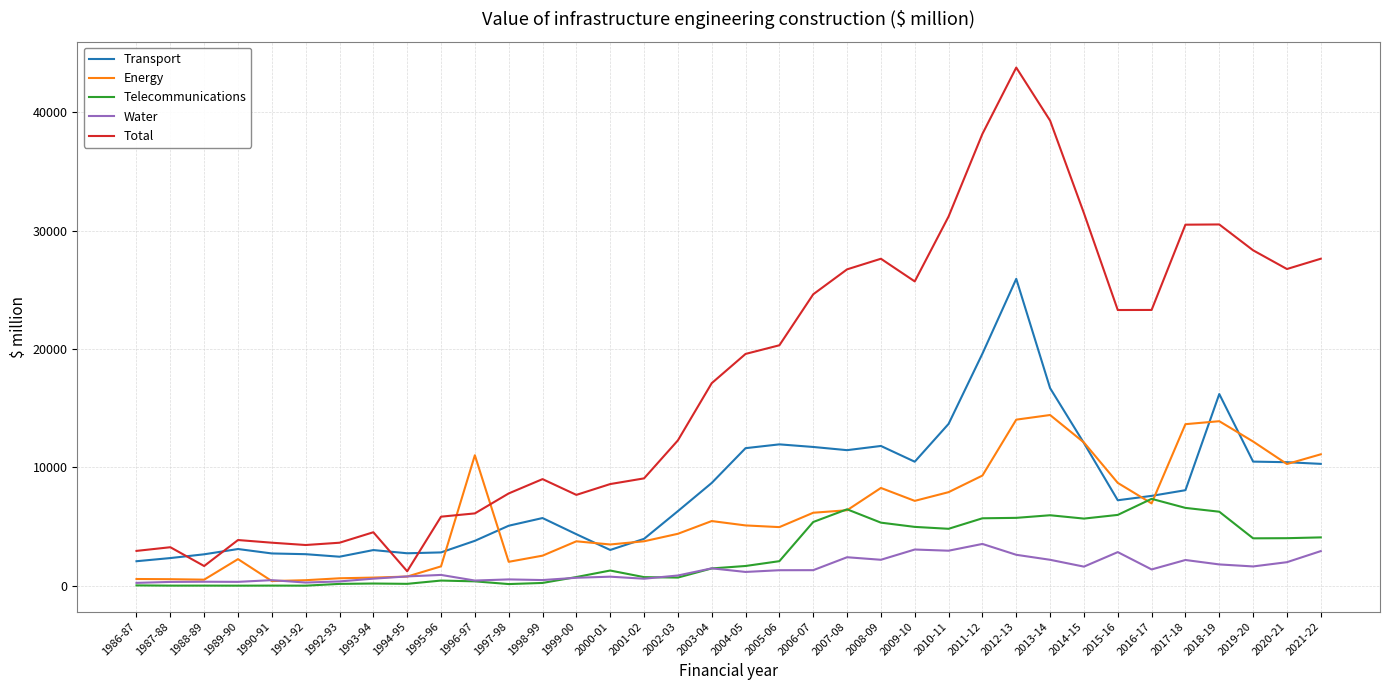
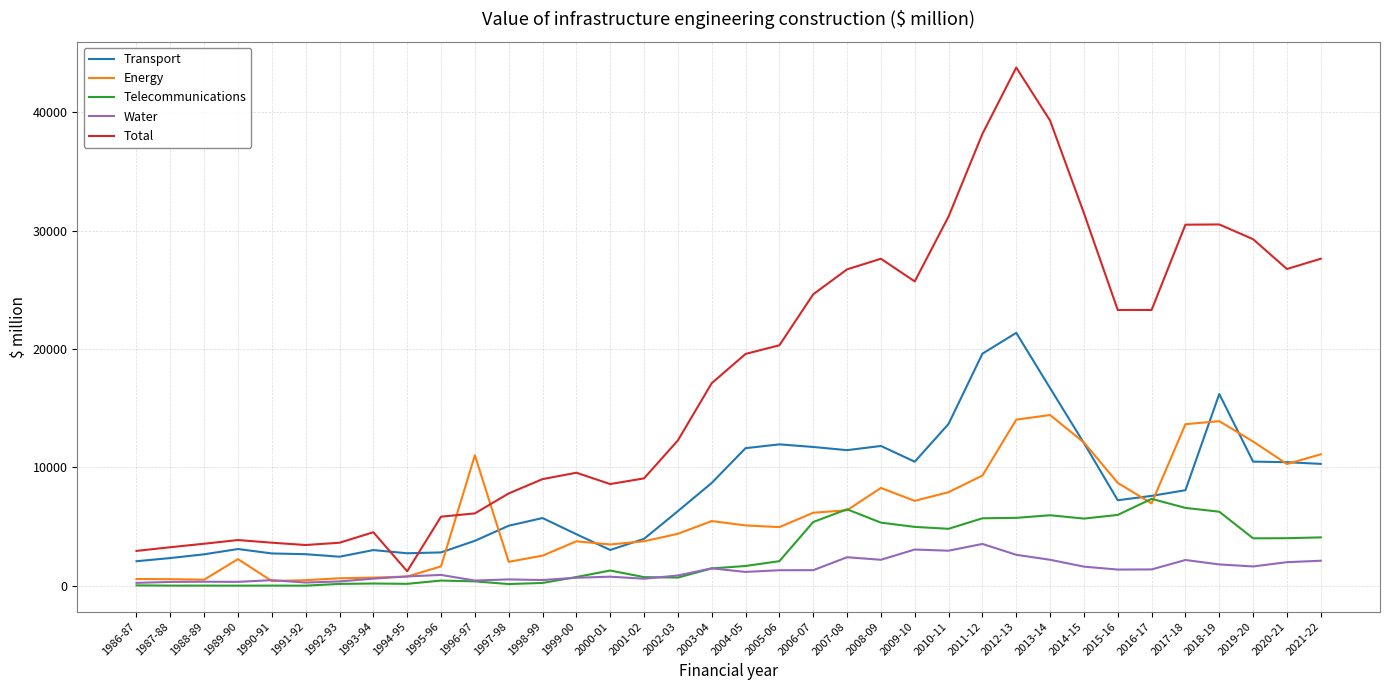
  {
    "Transport": {
      "1986-87": 2100,
      "1987-88": 2300,
      "1988-89": 2700,
      "1989-90": 3100,
      "1990-91": 2700,
      "1991-92": 2700,
      "1992-93": 2500,
      "1993-94": 3000,
      "1994-95": 2800,
      "1995-96": 2800,
      "1996-97": 3800,
      "1997-98": 5100,
      "1998-99": 5700,
      "1999-00": 4400,
      "2000-01": 3000,
      "2002-03": 6300,
      "2003-04": 8700,
      "2004-05": 11600,
      "2005-06": 11900,
      "2006-07": 11700,
      "2007-08": 11500,
      "2008-09": 11800,
      "2009-10": 10500,
      "2010-11": 13700,
      "2011-12": 19600,
-     "2012-13": 25900,
+     "2012-13": 21400,
      "2013-14": 16700,
      "2015-16": 7200,
      "2016-17": 7600,
      "2017-18": 8100,
      "2018-19": 16200,
      "2019-20": 10500,
      "2021-22": 10300
    },
    "Energy": {
      "1986-87": 600,
      "1987-88": 600,
      "1989-90": 2300,
      "1992-93": 600,
      "1995-96": 1600,
      "1996-97": 11000,
      "1997-98": 2000,
      "1998-99": 2500,
      "1999-00": 3800,
      "2000-01": 3500,
      "2002-03": 4400,
      "2003-04": 5500,
      "2004-05": 5100,
      "2005-06": 5000,
      "2006-07": 6200,
      "2008-09": 8300,
      "2009-10": 7200,
      "2010-11": 7900,
      "2011-12": 9300,
      "2012-13": 14000,
      "2013-14": 14400,
      "2015-16": 8700,
      "2016-17": 7000,
      "2017-18": 13700,
      "2018-19": 13900,
      "2019-20": 12200,
      "2021-22": 11100
    },
    "Telecommunications": {
      "1987-88": 0,
      "1988-89": 0,
      "1989-90": 0,
      "1990-91": 0,
      "1991-92": 0,
      "1993-94": 200,
      "1994-95": 200,
      "1995-96": 400,
      "1997-98": 200,
      "1998-99": 200,
      "2000-01": 1300,
      "2004-05": 1700,
      "2005-06": 2100,
      "2006-07": 5400,
      "2008-09": 5300,
      "2009-10": 5000,
      "2010-11": 4800,
      "2011-12": 5700,
      "2012-13": 5700,
      "2013-14": 6000,
      "2014-15": 5700,
      "2015-16": 6000,
      "2016-17": 7300,
      "2017-18": 6600,
      "2018-19": 6300,
      "2019-20": 4000,
      "2020-21": 4000,
      "2021-22": 4100
    },
    "Water": {
      "1987-88": 300,
      "1989-90": 300,
      "1995-96": 900,
      "1997-98": 500,
      "1998-99": 500,
      "2000-01": 800,
      "2004-05": 1200,
      "2005-06": 1300,
      "2006-07": 1300,
      "2007-08": 2400,
      "2008-09": 2200,
      "2009-10": 3100,
      "2010-11": 3000,
      "2011-12": 3500,
      "2012-13": 2600,
      "2013-14": 2200,
      "2014-15": 1600,
-     "2015-16": 2800,
+     "2015-16": 1400,
      "2016-17": 1400,
      "2017-18": 2200,
      "2018-19": 1800,
      "2019-20": 1600,
      "2020-21": 2000,
-     "2021-22": 2900
+     "2021-22": 2100
    },
    "Total": {
      "1986-87": 3000,
      "1987-88": 3300,
-     "1988-89": 1700,
+     "1988-89": 3600,
      "1989-90": 3900,
      "1990-91": 3600,
      "1991-92": 3400,
      "1992-93": 3600,
      "1993-94": 4500,
      "1994-95": 1200,
      "1995-96": 5800,
      "1996-97": 6100,
      "1997-98": 7800,
      "1998-99": 9000,
-     "1999-00": 7700,
+     "1999-00": 9600,
      "2000-01": 8600,
      "2001-02": 9100,
      "2002-03": 12300,
      "2003-04": 17100,
      "2004-05": 19600,
      "2005-06": 20300,
      "2006-07": 24600,
      "2007-08": 26700,
      "2008-09": 27600,
      "2009-10": 25700,
      "2010-11": 31200,
      "2011-12": 38200,
      "2012-13": 43800,
      "2013-14": 39300,
      "2014-15": 31500,
      "2015-16": 23300,
      "2016-17": 23300,
      "2017-18": 30500,
      "2018-19": 30500,
-     "2019-20": 28300,
+     "2019-20": 29300,
      "2020-21": 26800,
      "2021-22": 27600
    }
  }
